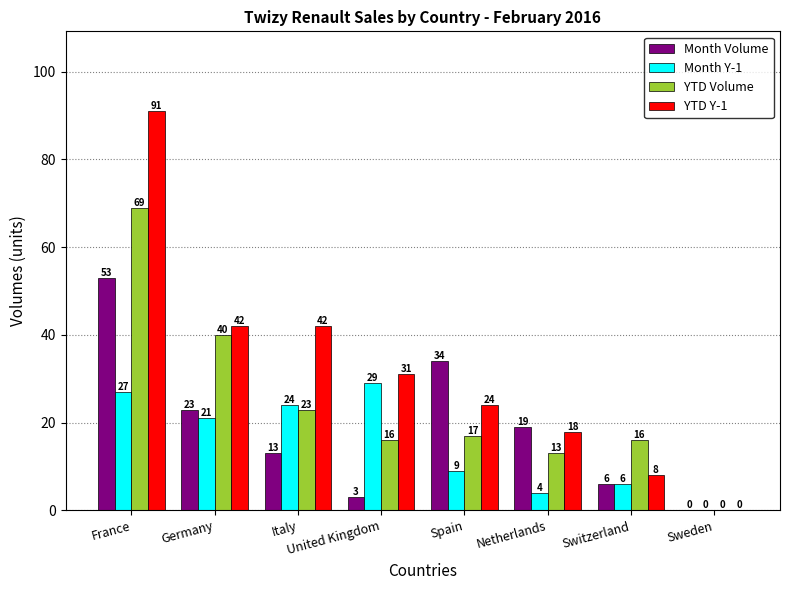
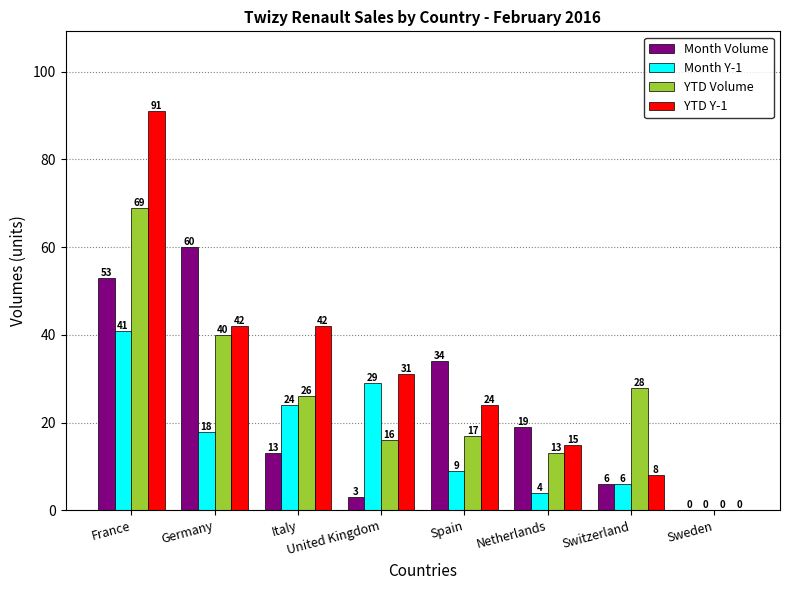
  {
    "Month Volume": {
      "France": 53,
-     "Germany": 23,
+     "Germany": 60,
      "Italy": 13,
      "United Kingdom": 3,
      "Spain": 34,
      "Netherlands": 19,
      "Switzerland": 6,
      "Sweden": 0
    },
    "Month Y-1": {
-     "France": 27,
-     "Germany": 21,
+     "France": 41,
+     "Germany": 18,
      "Italy": 24,
      "United Kingdom": 29,
      "Spain": 9,
      "Netherlands": 4,
      "Switzerland": 6,
      "Sweden": 0
    },
    "YTD Volume": {
      "France": 69,
      "Germany": 40,
-     "Italy": 23,
+     "Italy": 26,
      "United Kingdom": 16,
      "Spain": 17,
      "Netherlands": 13,
-     "Switzerland": 16,
+     "Switzerland": 28,
      "Sweden": 0
    },
    "YTD Y-1": {
      "France": 91,
      "Germany": 42,
      "Italy": 42,
      "United Kingdom": 31,
      "Spain": 24,
-     "Netherlands": 18,
+     "Netherlands": 15,
      "Switzerland": 8,
      "Sweden": 0
    }
  }
